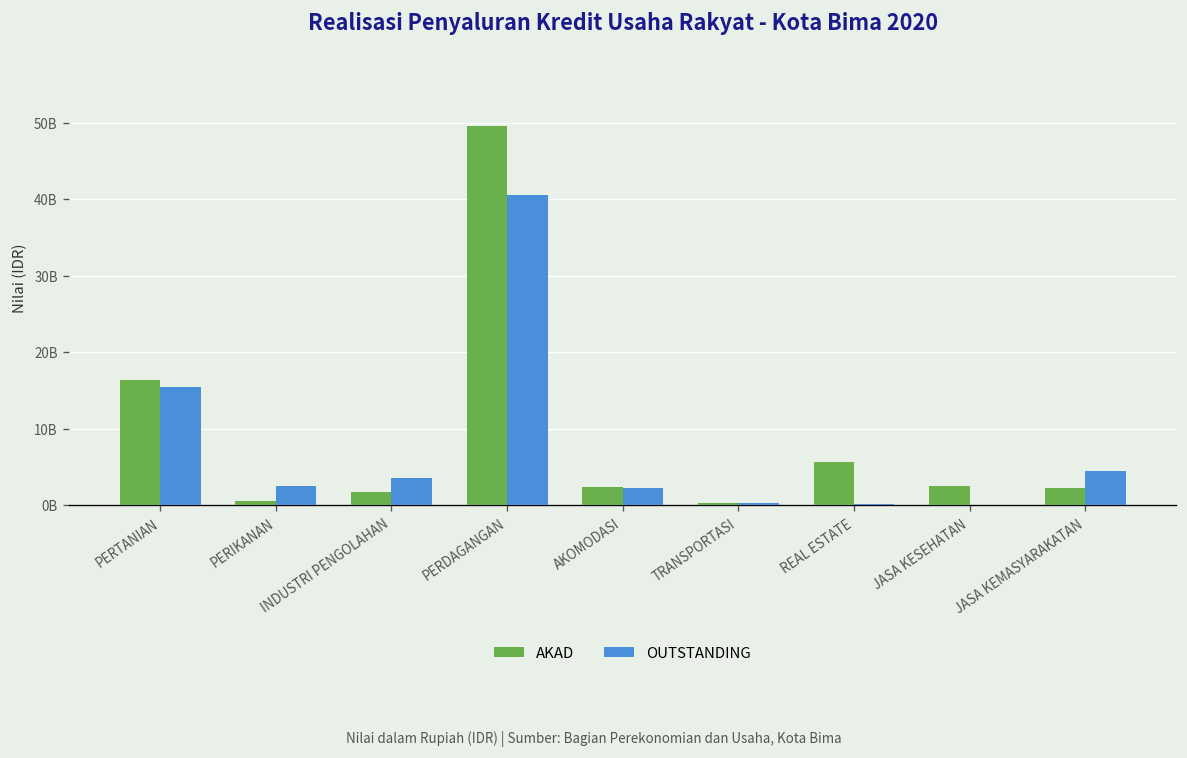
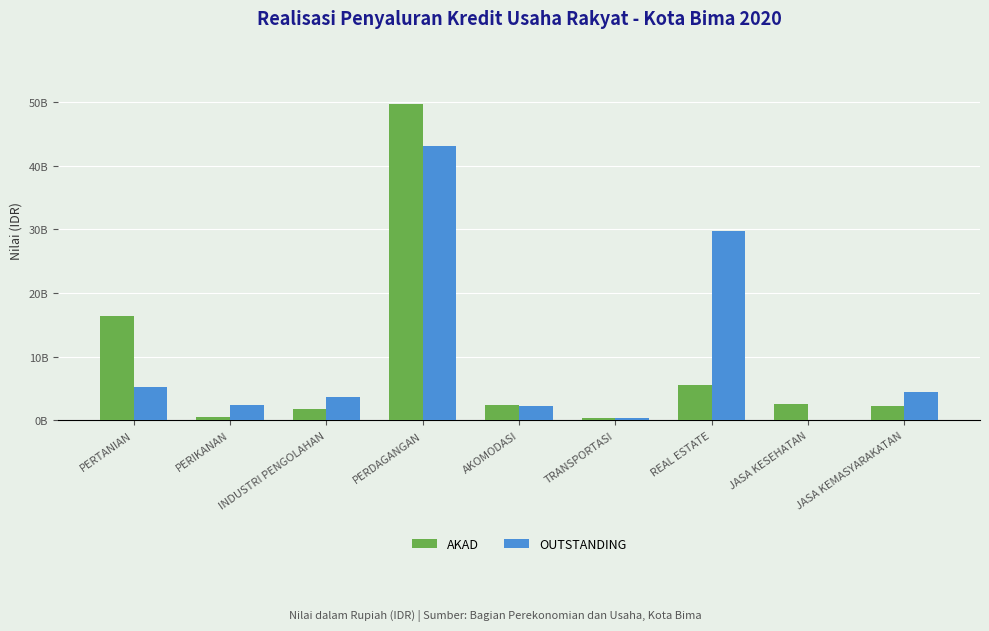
  {
    "AKAD": {
      "PERTANIAN": 16000000000,
      "PERIKANAN": 1000000000,
      "INDUSTRI PENGOLAHAN": 2000000000,
      "PERDAGANGAN": 50000000000,
      "AKOMODASI": 2000000000,
      "REAL ESTATE": 6000000000,
      "JASA KESEHATAN": 3000000000,
      "JASA KEMASYARAKATAN": 2000000000
    },
    "OUTSTANDING": {
-     "PERTANIAN": 15000000000,
+     "PERTANIAN": 5000000000,
      "PERIKANAN": 2000000000,
      "INDUSTRI PENGOLAHAN": 4000000000,
-     "PERDAGANGAN": 41000000000,
+     "PERDAGANGAN": 43000000000,
      "AKOMODASI": 2000000000,
-     "REAL ESTATE": 0,
+     "REAL ESTATE": 30000000000,
      "JASA KEMASYARAKATAN": 4000000000
    }
  }
